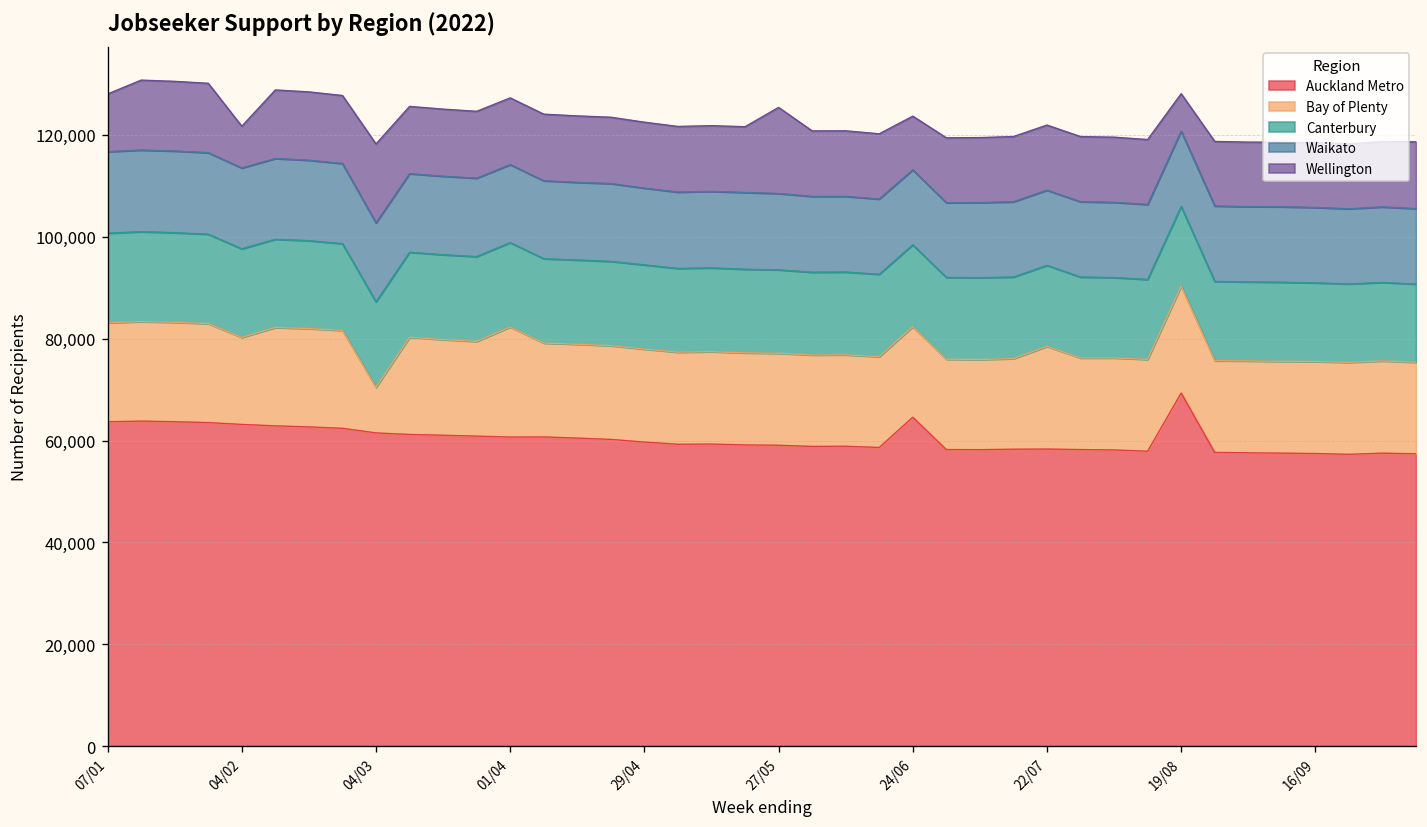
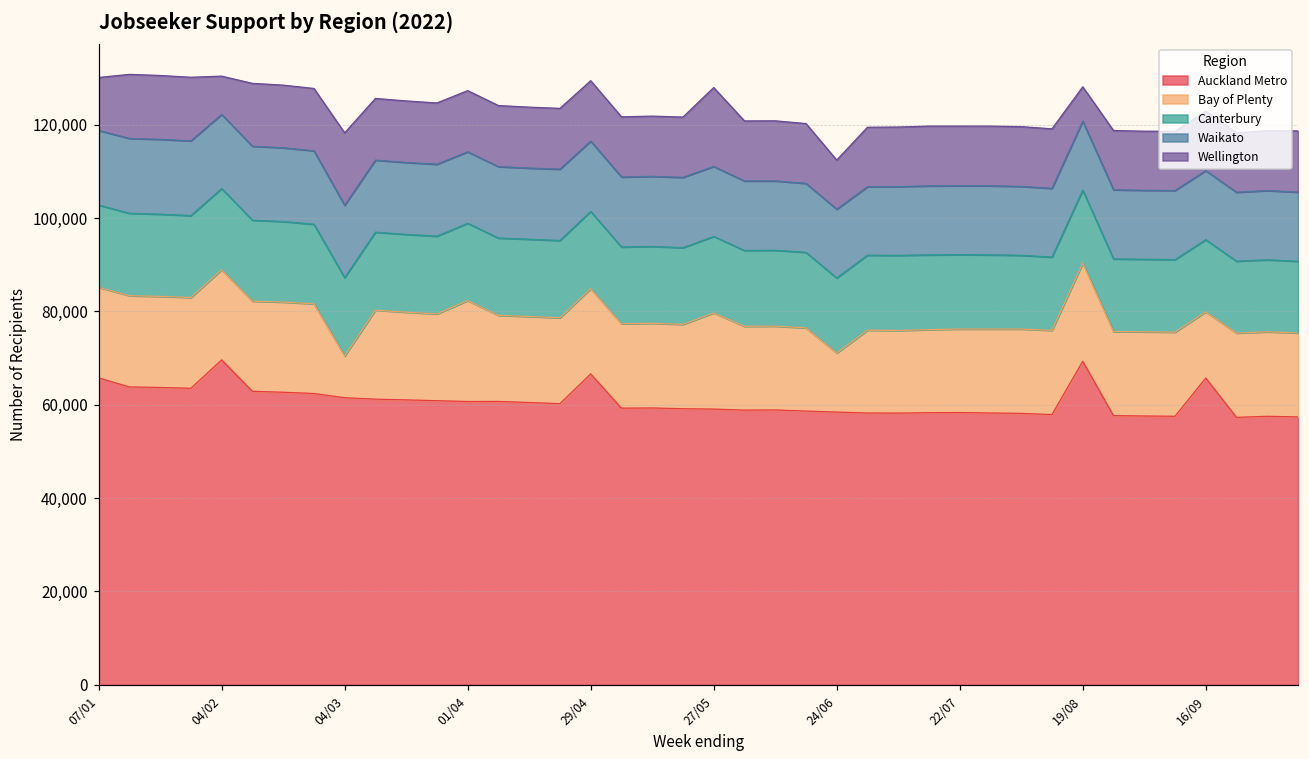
  {
    "Auckland Metro": {
-     "07/01": "64,000",
-     "04/02": "63,000",
+     "07/01": "66,000",
+     "04/02": "70,000",
      "04/03": "62,000",
      "01/04": "61,000",
-     "29/04": "60,000",
+     "29/04": "67,000",
      "27/05": "59,000",
-     "24/06": "65,000",
+     "24/06": "58,000",
      "22/07": "58,000",
      "19/08": "69,000",
-     "16/09": "57,000"
+     "16/09": "66,000"
    },
    "Bay of Plenty": {
      "07/01": "19,000",
-     "04/02": "17,000",
+     "04/02": "19,000",
      "04/03": "9,000",
      "01/04": "22,000",
      "29/04": "18,000",
-     "27/05": "18,000",
-     "24/06": "18,000",
-     "22/07": "20,000",
+     "27/05": "21,000",
+     "24/06": "13,000",
+     "22/07": "18,000",
      "19/08": "21,000",
-     "16/09": "18,000"
+     "16/09": "14,000"
    },
    "Wellington": {
      "07/01": "11,000",
      "04/02": "8,000",
      "04/03": "16,000",
      "01/04": "13,000",
      "29/04": "13,000",
      "27/05": "17,000",
      "24/06": "11,000",
      "22/07": "13,000",
      "19/08": "7,000"
    }
  }
